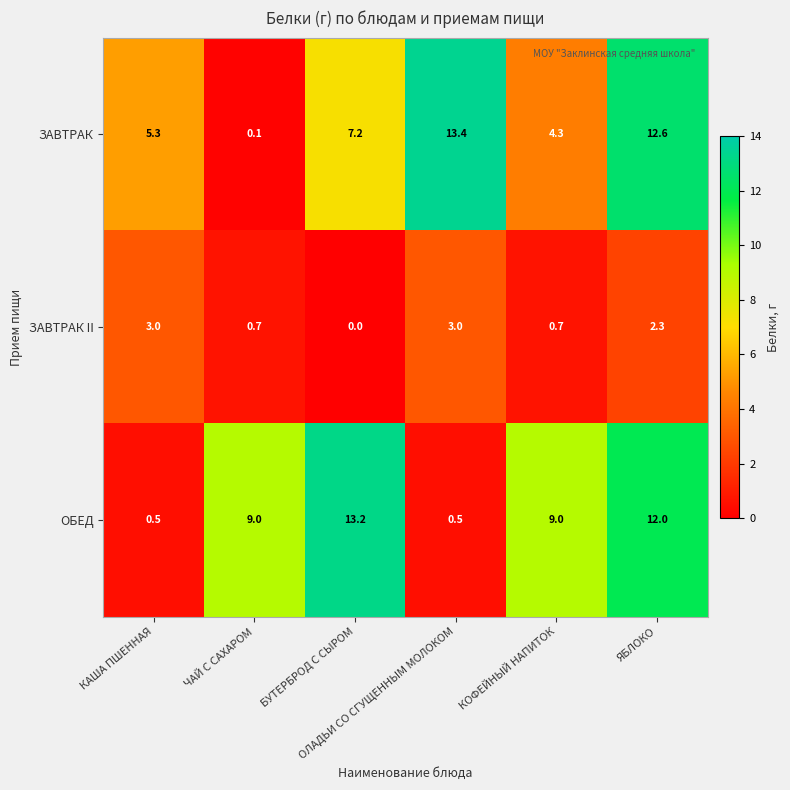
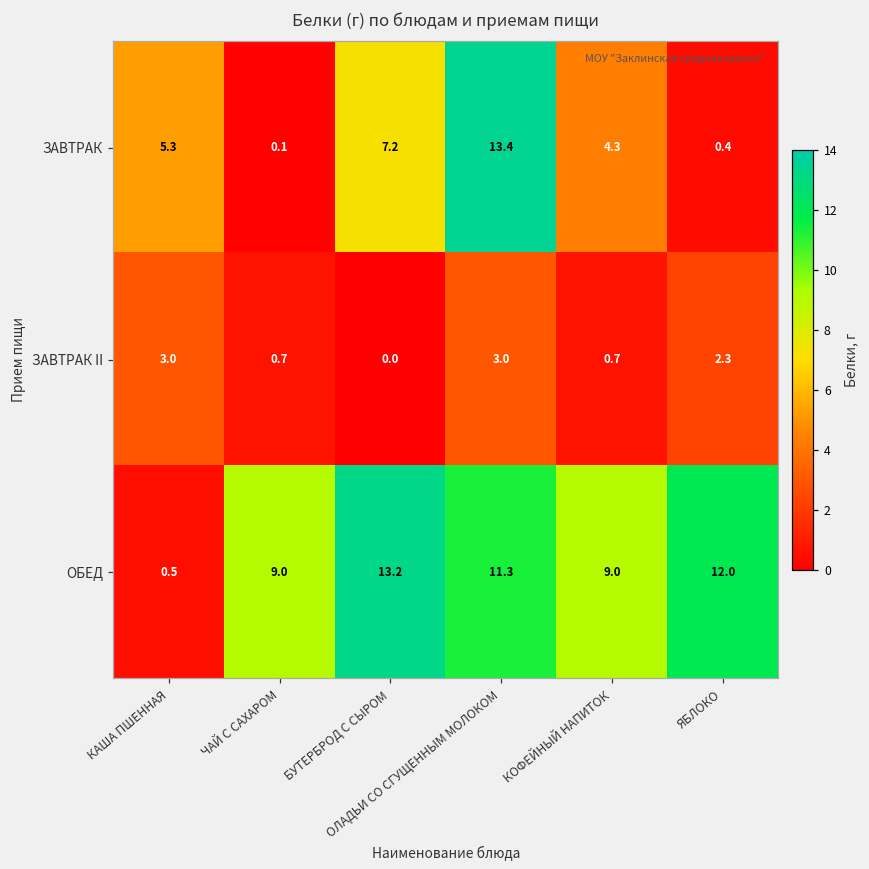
  {
    "ЗАВТРАК": {
      "КАША ПШЕННАЯ": 5.3,
      "ЧАЙ С САХАРОМ": 0.1,
      "БУТЕРБРОД С СЫРОМ": 7.2,
      "ОЛАДЬИ СО СГУЩЕННЫМ МОЛОКОМ": 13.4,
      "КОФЕЙНЫЙ НАПИТОК": 4.3,
-     "ЯБЛОКО": 12.6
+     "ЯБЛОКО": 0.4
    },
    "ЗАВТРАК II": {
      "КАША ПШЕННАЯ": 3.0,
      "ЧАЙ С САХАРОМ": 0.7,
      "БУТЕРБРОД С СЫРОМ": 0.0,
      "ОЛАДЬИ СО СГУЩЕННЫМ МОЛОКОМ": 3.0,
      "КОФЕЙНЫЙ НАПИТОК": 0.7,
      "ЯБЛОКО": 2.3
    },
    "ОБЕД": {
      "КАША ПШЕННАЯ": 0.5,
      "ЧАЙ С САХАРОМ": 9.0,
      "БУТЕРБРОД С СЫРОМ": 13.2,
-     "ОЛАДЬИ СО СГУЩЕННЫМ МОЛОКОМ": 0.5,
+     "ОЛАДЬИ СО СГУЩЕННЫМ МОЛОКОМ": 11.3,
      "КОФЕЙНЫЙ НАПИТОК": 9.0,
      "ЯБЛОКО": 12.0
    }
  }
